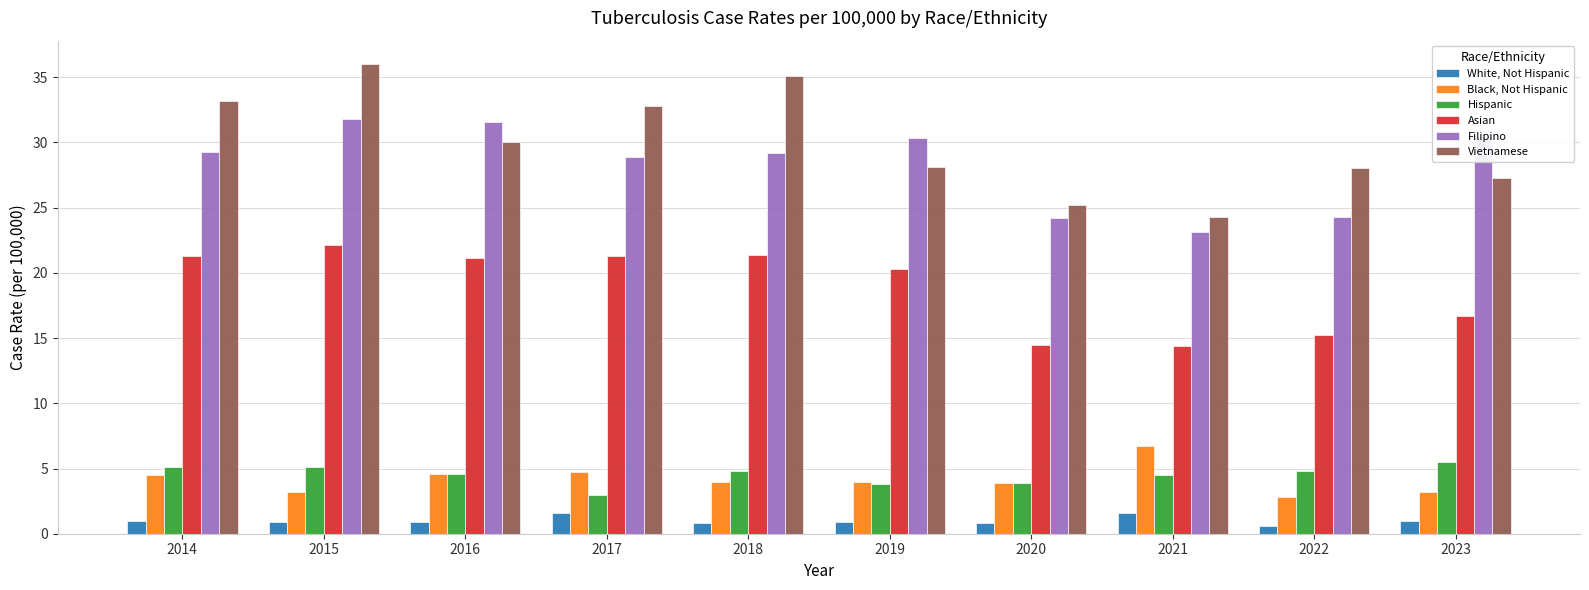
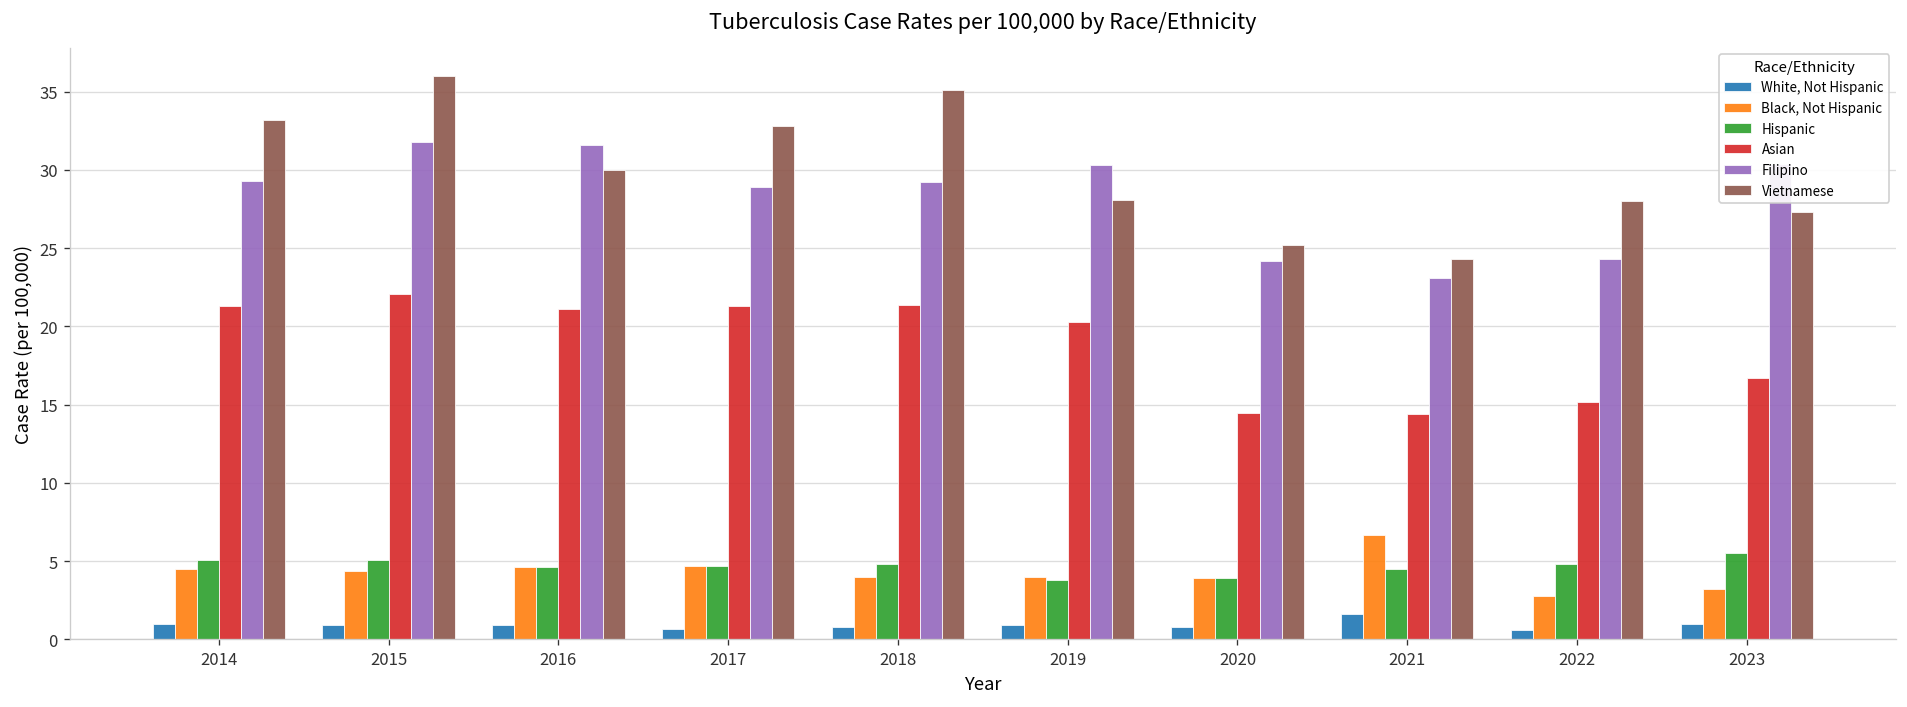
  {
    "White, Not Hispanic": {
      "2014": 1.0,
      "2015": 0.9,
      "2016": 0.9,
-     "2017": 1.6,
+     "2017": 0.7,
      "2018": 0.8,
      "2019": 0.9,
      "2020": 0.8,
      "2021": 1.6,
      "2022": 0.6,
      "2023": 1.0
    },
    "Black, Not Hispanic": {
      "2014": 4.5,
-     "2015": 3.2,
+     "2015": 4.4,
      "2016": 4.6,
      "2017": 4.7,
      "2018": 4.0,
      "2019": 4.0,
      "2020": 3.9,
      "2021": 6.7,
      "2022": 2.8,
      "2023": 3.2
    },
    "Hispanic": {
      "2014": 5.1,
      "2015": 5.1,
      "2016": 4.6,
-     "2017": 3.0,
+     "2017": 4.7,
      "2018": 4.8,
      "2019": 3.8,
      "2020": 3.9,
      "2021": 4.5,
      "2022": 4.8,
      "2023": 5.5
    },
    "Asian": {
      "2014": 21.3,
      "2015": 22.1,
      "2016": 21.1,
      "2017": 21.3,
      "2018": 21.4,
      "2019": 20.3,
      "2020": 14.5,
      "2021": 14.4,
      "2022": 15.2,
      "2023": 16.7
    },
    "Filipino": {
      "2014": 29.3,
      "2015": 31.8,
      "2016": 31.6,
      "2017": 28.9,
      "2018": 29.2,
      "2019": 30.3,
      "2020": 24.2,
      "2021": 23.1,
      "2022": 24.3
    },
    "Vietnamese": {
      "2014": 33.2,
      "2015": 36.0,
      "2016": 30.0,
      "2017": 32.8,
      "2018": 35.1,
      "2019": 28.1,
      "2020": 25.2,
      "2021": 24.3,
      "2022": 28.0,
      "2023": 27.3
    }
  }
